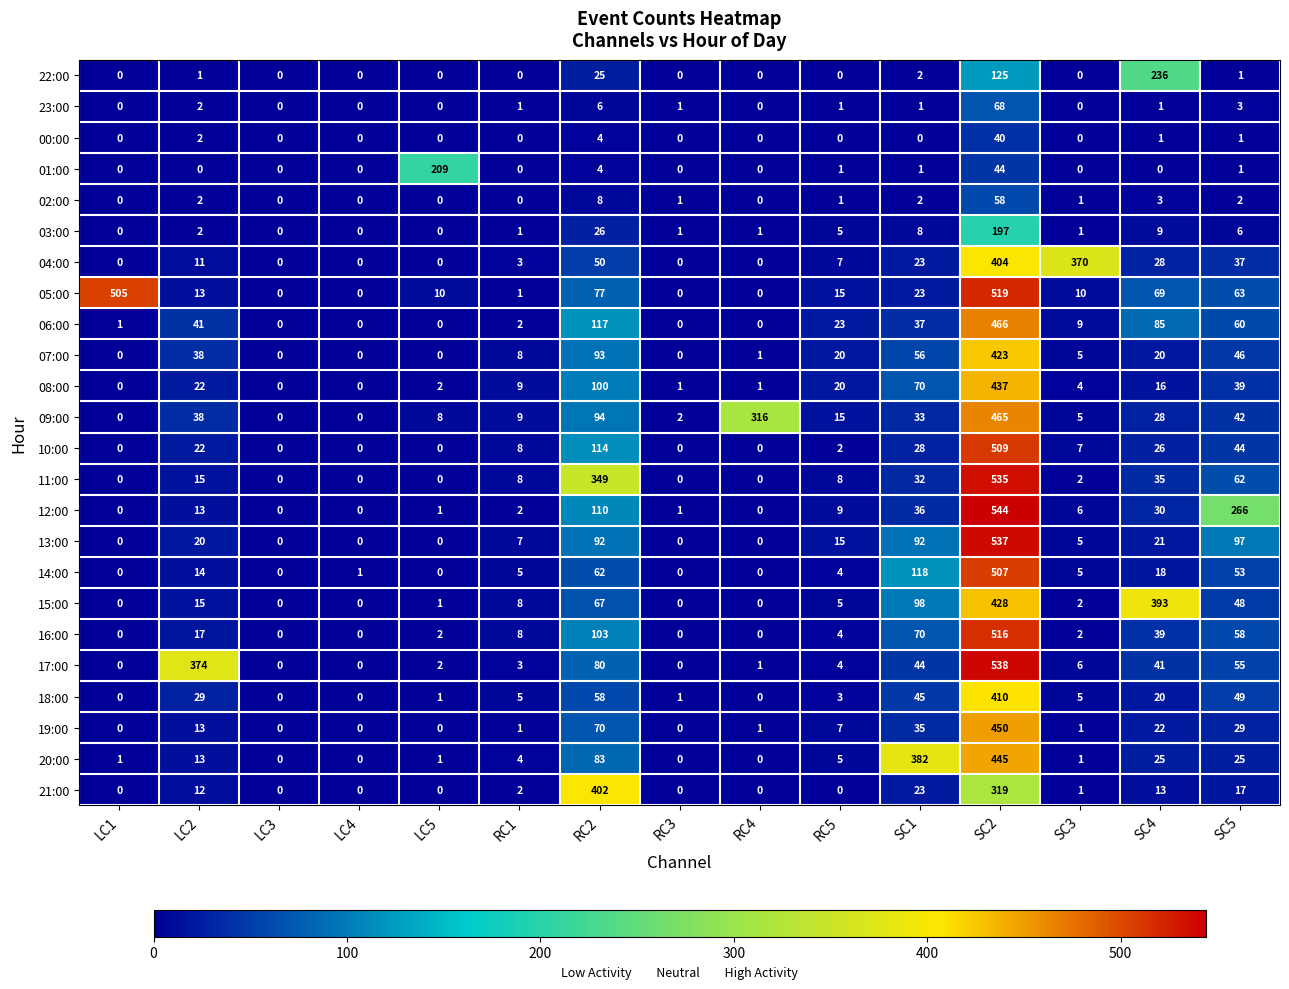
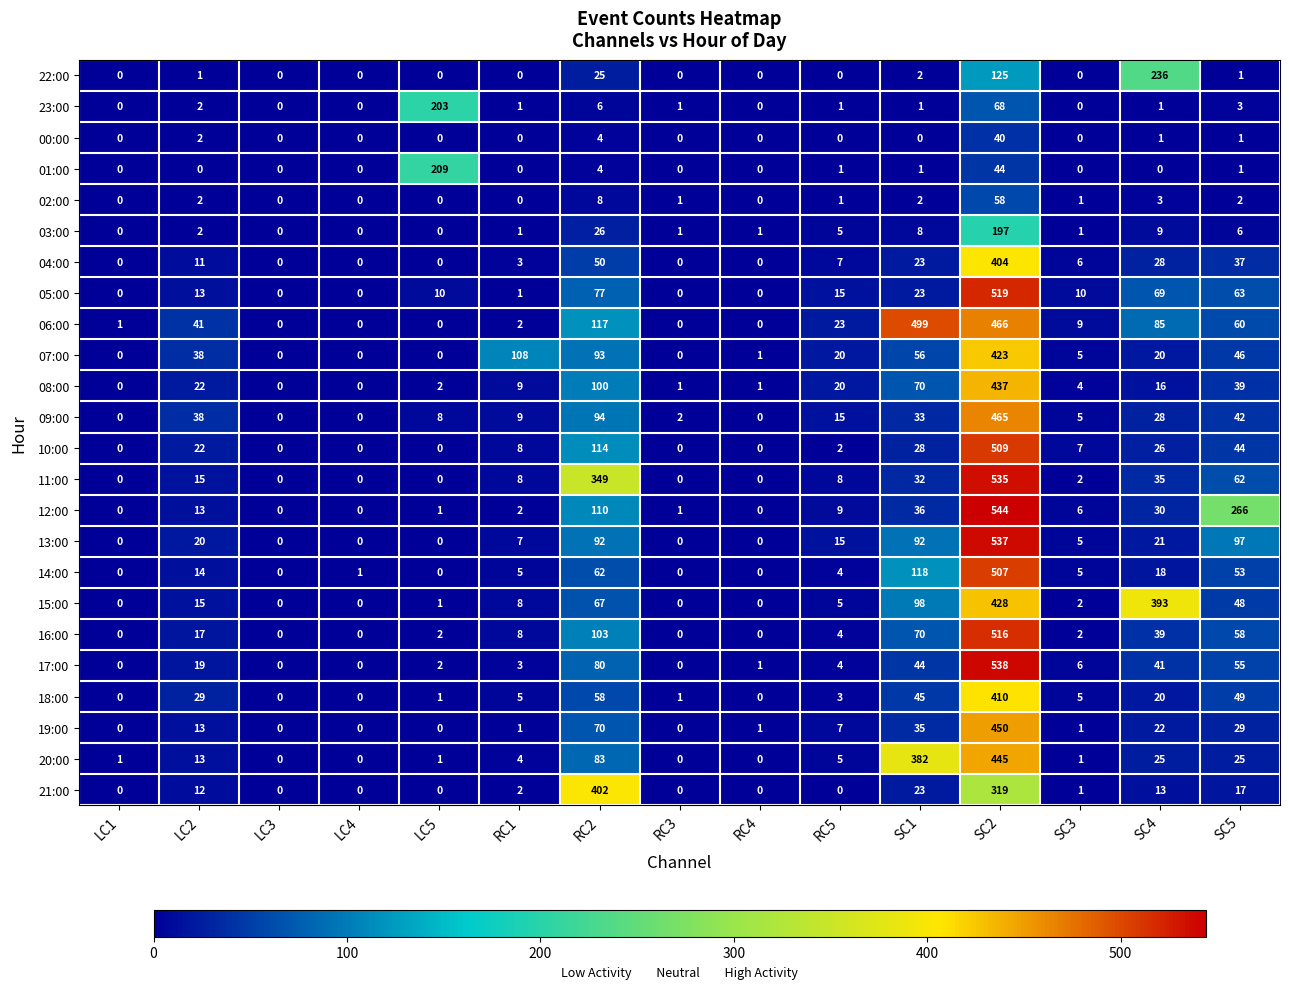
  {
    "23:00": {
      "LC1": 0,
      "LC2": 2,
      "LC3": 0,
      "LC4": 0,
-     "LC5": 0,
+     "LC5": 203,
      "RC1": 1,
      "RC2": 6,
      "RC3": 1,
      "RC4": 0,
      "RC5": 1,
      "SC1": 1,
      "SC2": 68,
      "SC3": 0,
      "SC4": 1,
      "SC5": 3
    },
    "04:00": {
      "LC1": 0,
      "LC2": 11,
      "LC3": 0,
      "LC4": 0,
      "LC5": 0,
      "RC1": 3,
      "RC2": 50,
      "RC3": 0,
      "RC4": 0,
      "RC5": 7,
      "SC1": 23,
      "SC2": 404,
-     "SC3": 370,
+     "SC3": 6,
      "SC4": 28,
      "SC5": 37
    },
    "05:00": {
-     "LC1": 505,
+     "LC1": 0,
      "LC2": 13,
      "LC3": 0,
      "LC4": 0,
      "LC5": 10,
      "RC1": 1,
      "RC2": 77,
      "RC3": 0,
      "RC4": 0,
      "RC5": 15,
      "SC1": 23,
      "SC2": 519,
      "SC3": 10,
      "SC4": 69,
      "SC5": 63
    },
    "06:00": {
      "LC1": 1,
      "LC2": 41,
      "LC3": 0,
      "LC4": 0,
      "LC5": 0,
      "RC1": 2,
      "RC2": 117,
      "RC3": 0,
      "RC4": 0,
      "RC5": 23,
-     "SC1": 37,
+     "SC1": 499,
      "SC2": 466,
      "SC3": 9,
      "SC4": 85,
      "SC5": 60
    },
    "07:00": {
      "LC1": 0,
      "LC2": 38,
      "LC3": 0,
      "LC4": 0,
      "LC5": 0,
-     "RC1": 8,
+     "RC1": 108,
      "RC2": 93,
      "RC3": 0,
      "RC4": 1,
      "RC5": 20,
      "SC1": 56,
      "SC2": 423,
      "SC3": 5,
      "SC4": 20,
      "SC5": 46
    },
    "09:00": {
      "LC1": 0,
      "LC2": 38,
      "LC3": 0,
      "LC4": 0,
      "LC5": 8,
      "RC1": 9,
      "RC2": 94,
      "RC3": 2,
-     "RC4": 316,
+     "RC4": 0,
      "RC5": 15,
      "SC1": 33,
      "SC2": 465,
      "SC3": 5,
      "SC4": 28,
      "SC5": 42
    },
    "17:00": {
      "LC1": 0,
-     "LC2": 374,
+     "LC2": 19,
      "LC3": 0,
      "LC4": 0,
      "LC5": 2,
      "RC1": 3,
      "RC2": 80,
      "RC3": 0,
      "RC4": 1,
      "RC5": 4,
      "SC1": 44,
      "SC2": 538,
      "SC3": 6,
      "SC4": 41,
      "SC5": 55
    }
  }
